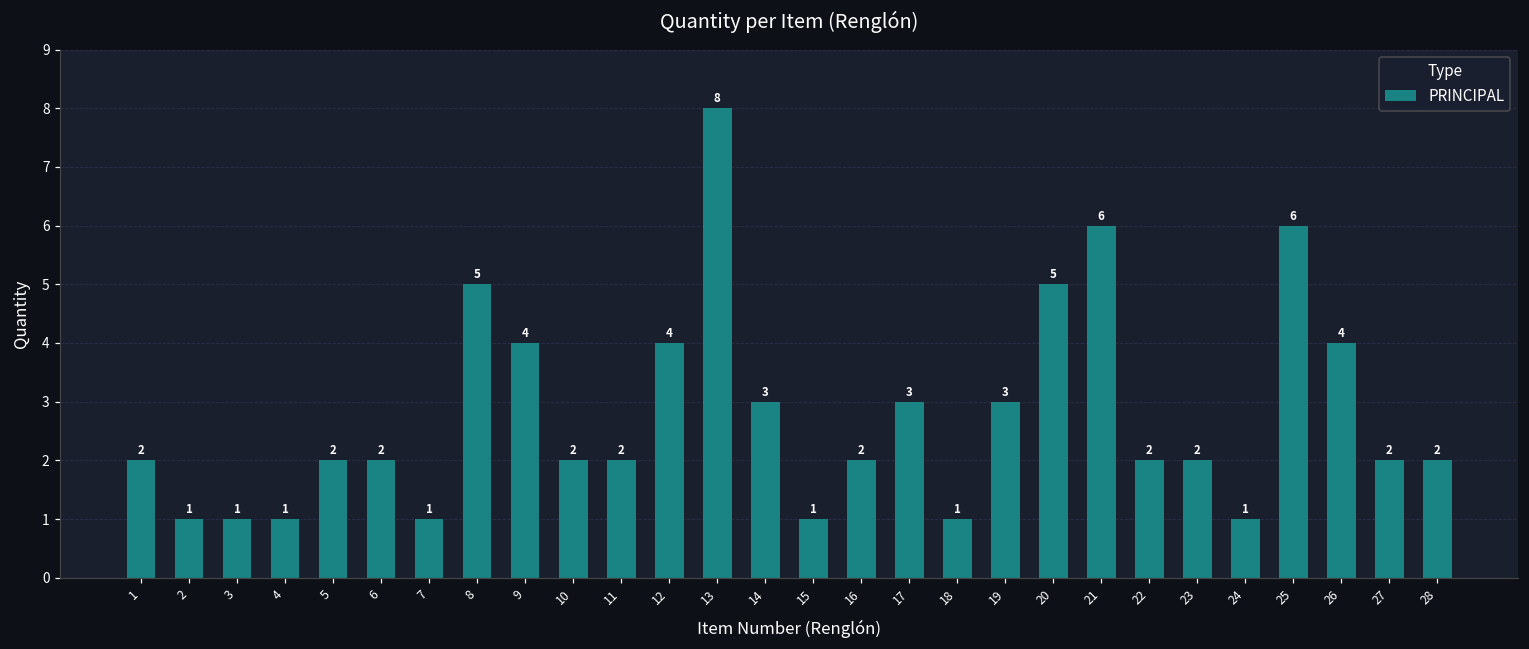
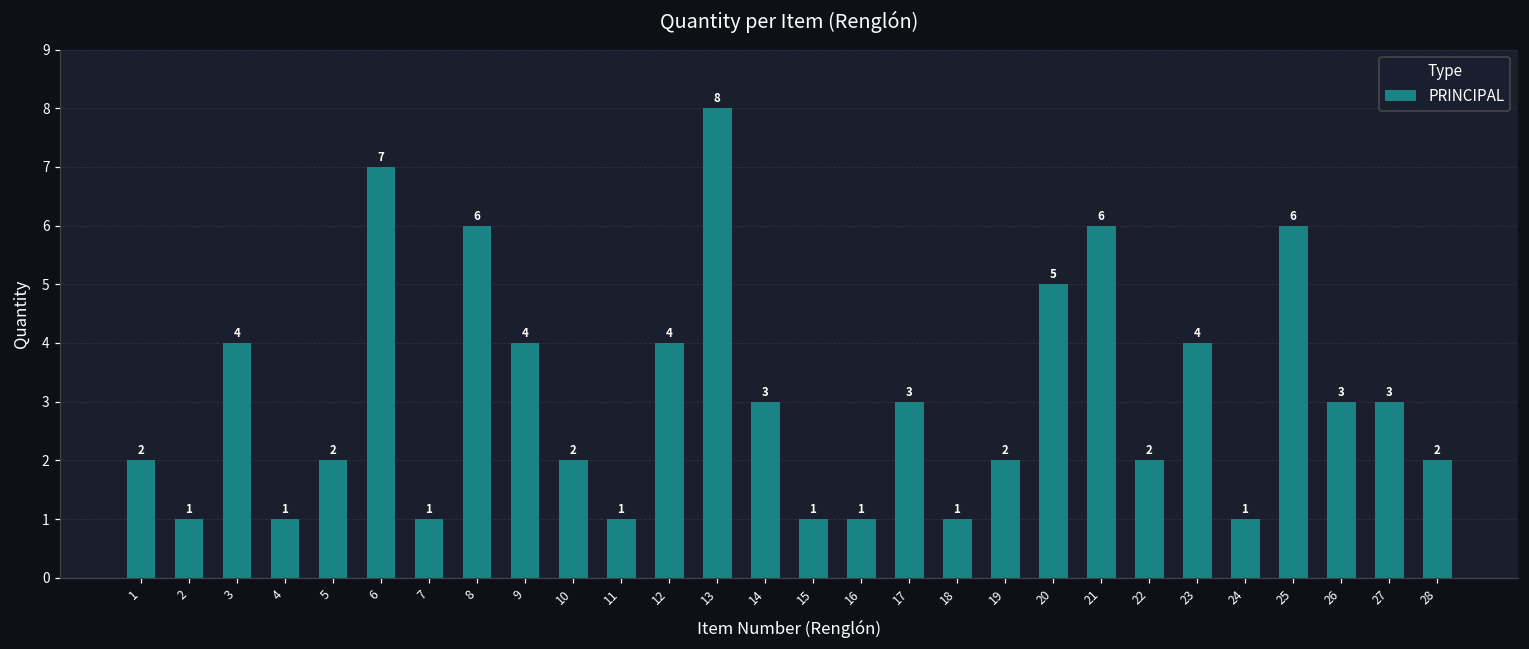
  {
    "1": 2,
    "2": 1,
-   "3": 1,
+   "3": 4,
    "4": 1,
    "5": 2,
-   "6": 2,
+   "6": 7,
    "7": 1,
-   "8": 5,
+   "8": 6,
    "9": 4,
    "10": 2,
-   "11": 2,
+   "11": 1,
    "12": 4,
    "13": 8,
    "14": 3,
    "15": 1,
-   "16": 2,
+   "16": 1,
    "17": 3,
    "18": 1,
-   "19": 3,
+   "19": 2,
    "20": 5,
    "21": 6,
    "22": 2,
-   "23": 2,
+   "23": 4,
    "24": 1,
    "25": 6,
-   "26": 4,
-   "27": 2,
+   "26": 3,
+   "27": 3,
    "28": 2
  }
